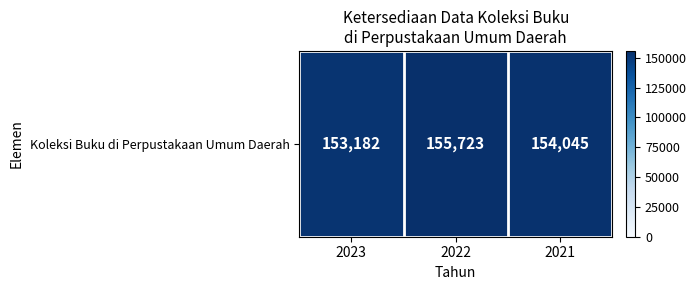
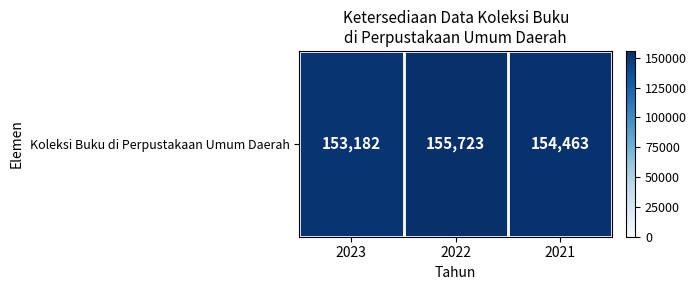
  {
    "Koleksi Buku di Perpustakaan Umum Daerah": {
      "2023": "153,182",
      "2022": "155,723",
-     "2021": "154,045"
+     "2021": "154,463"
    }
  }
